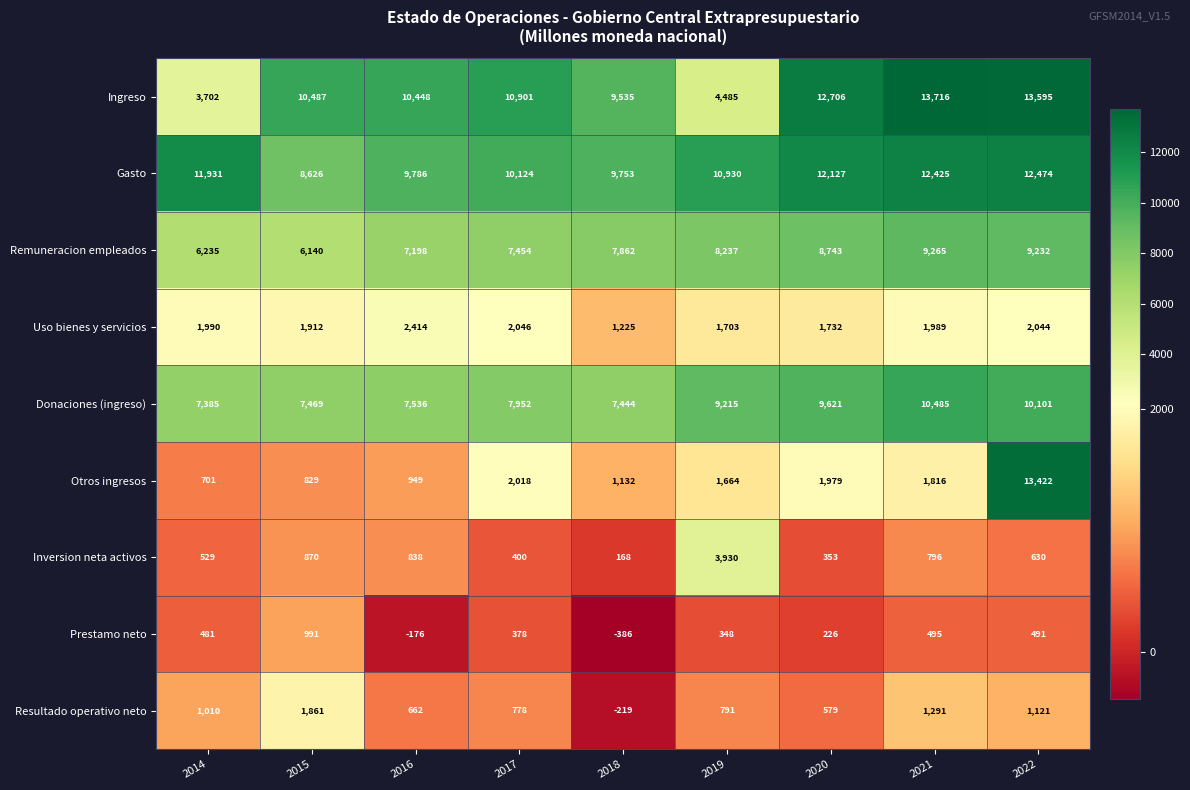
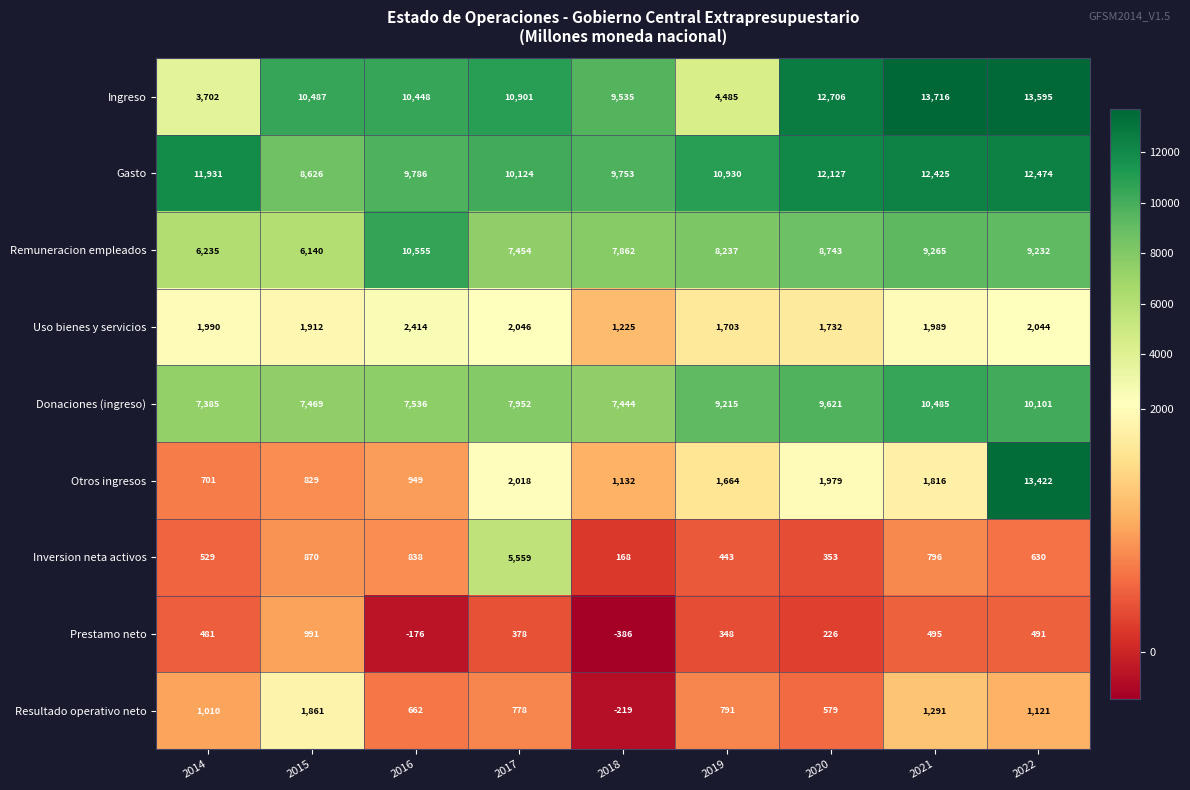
  {
    "Ingreso": {
      "2014": "3,702",
      "2015": "10,487",
      "2016": "10,448",
      "2017": "10,901",
      "2018": "9,535",
      "2019": "4,485",
      "2020": "12,706",
      "2021": "13,716",
      "2022": "13,595"
    },
    "Gasto": {
      "2014": "11,931",
      "2015": "8,626",
      "2016": "9,786",
      "2017": "10,124",
      "2018": "9,753",
      "2019": "10,930",
      "2020": "12,127",
      "2021": "12,425",
      "2022": "12,474"
    },
    "Remuneracion empleados": {
      "2014": "6,235",
      "2015": "6,140",
-     "2016": "7,198",
+     "2016": "10,555",
      "2017": "7,454",
      "2018": "7,862",
      "2019": "8,237",
      "2020": "8,743",
      "2021": "9,265",
      "2022": "9,232"
    },
    "Uso bienes y servicios": {
      "2014": "1,990",
      "2015": "1,912",
      "2016": "2,414",
      "2017": "2,046",
      "2018": "1,225",
      "2019": "1,703",
      "2020": "1,732",
      "2021": "1,989",
      "2022": "2,044"
    },
    "Donaciones (ingreso)": {
      "2014": "7,385",
      "2015": "7,469",
      "2016": "7,536",
      "2017": "7,952",
      "2018": "7,444",
      "2019": "9,215",
      "2020": "9,621",
      "2021": "10,485",
      "2022": "10,101"
    },
    "Otros ingresos": {
      "2014": "701",
      "2015": "829",
      "2016": "949",
      "2017": "2,018",
      "2018": "1,132",
      "2019": "1,664",
      "2020": "1,979",
      "2021": "1,816",
      "2022": "13,422"
    },
    "Inversion neta activos": {
      "2014": "529",
      "2015": "870",
      "2016": "838",
-     "2017": "400",
+     "2017": "5,559",
      "2018": "168",
-     "2019": "3,930",
+     "2019": "443",
      "2020": "353",
      "2021": "796",
      "2022": "630"
    },
    "Prestamo neto": {
      "2014": "481",
      "2015": "991",
      "2016": "-176",
      "2017": "378",
      "2018": "-386",
      "2019": "348",
      "2020": "226",
      "2021": "495",
      "2022": "491"
    },
    "Resultado operativo neto": {
      "2014": "1,010",
      "2015": "1,861",
      "2016": "662",
      "2017": "778",
      "2018": "-219",
      "2019": "791",
      "2020": "579",
      "2021": "1,291",
      "2022": "1,121"
    }
  }
